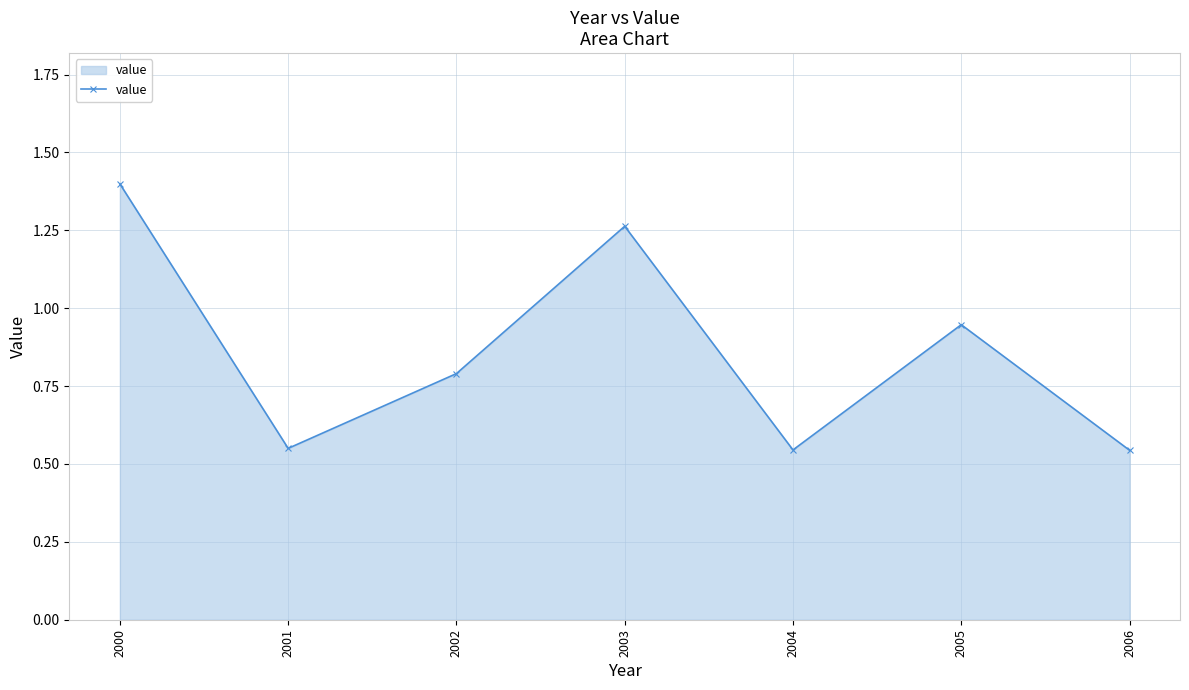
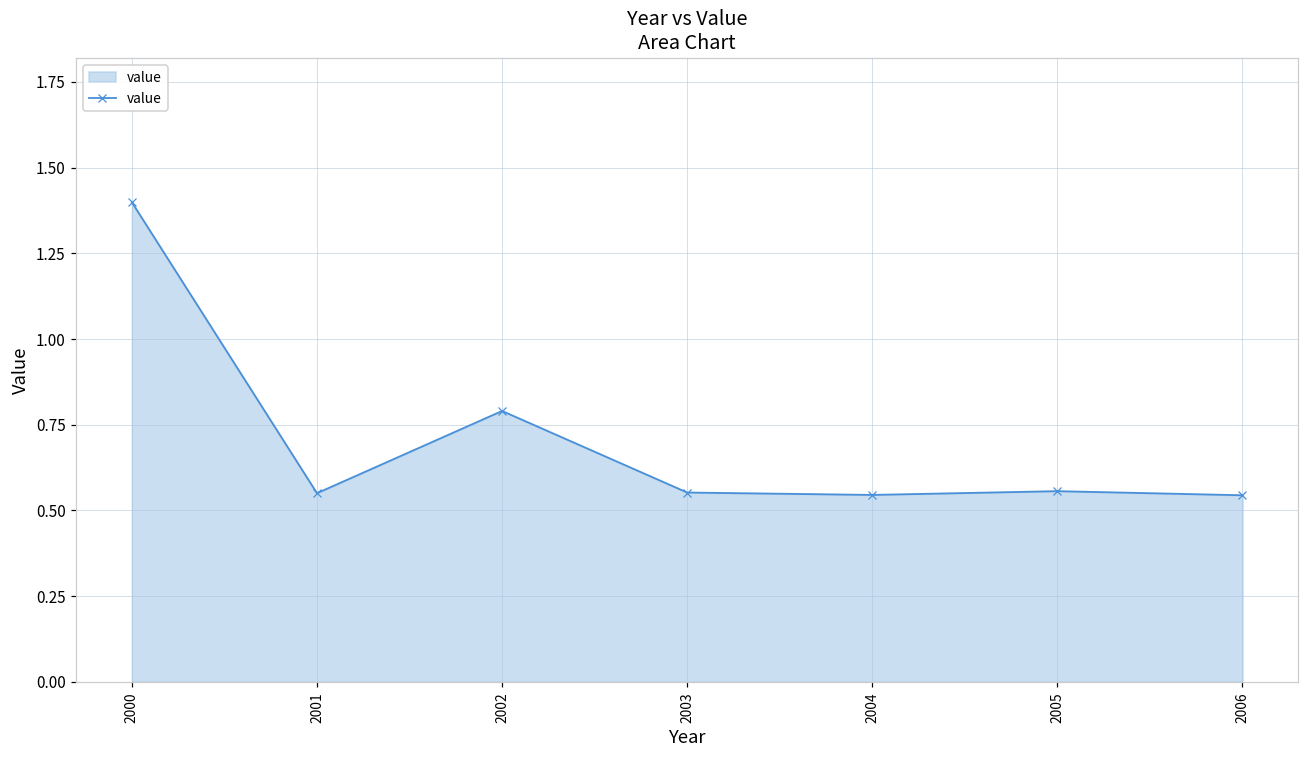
  {
    "2000": 1.40,
    "2001": 0.55,
    "2002": 0.79,
-   "2003": 1.26,
+   "2003": 0.55,
    "2004": 0.55,
-   "2005": 0.95,
+   "2005": 0.56,
    "2006": 0.54
  }
